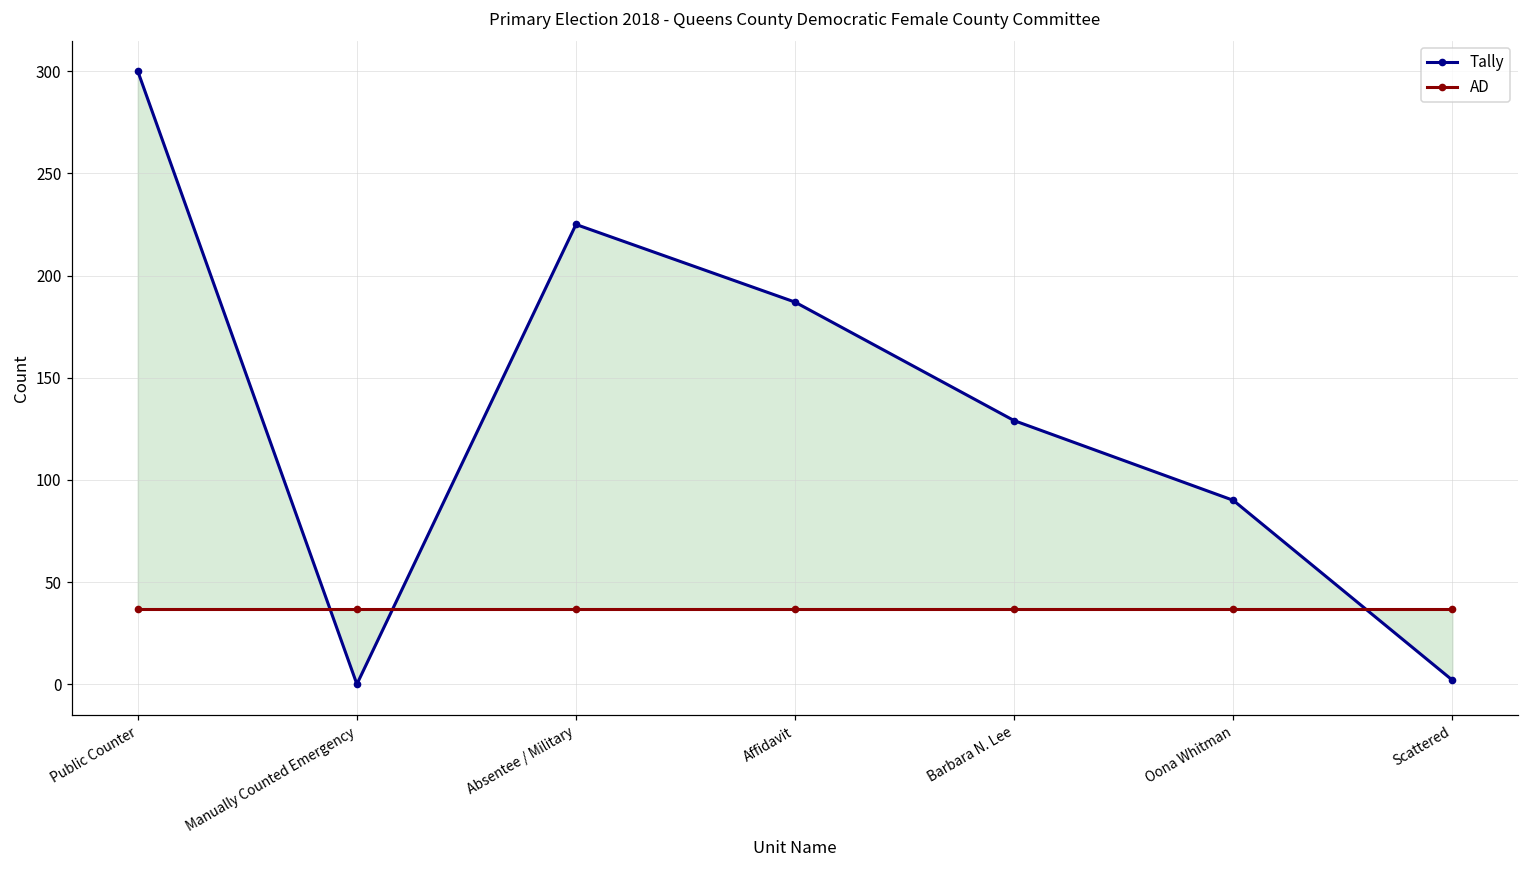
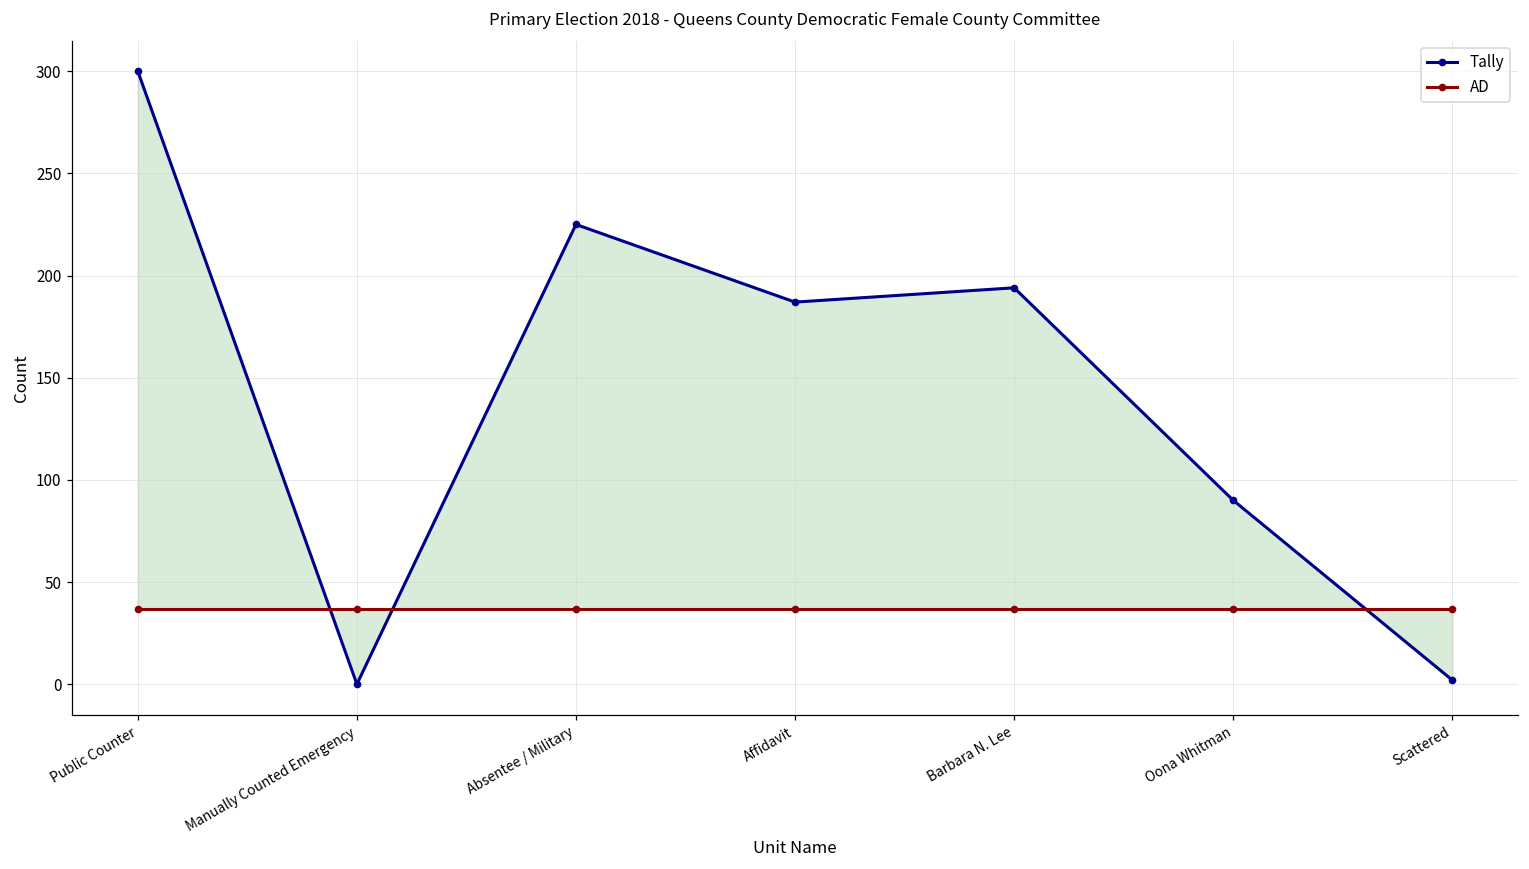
  {
    "Tally": {
      "Manually Counted Emergency": 0,
-     "Barbara N. Lee": 129,
+     "Barbara N. Lee": 194,
      "Scattered": 2
    },
    "AD": {
      "Public Counter": 37,
      "Absentee / Military": 37,
      "Affidavit": 37,
      "Barbara N. Lee": 37,
      "Oona Whitman": 37
    }
  }
